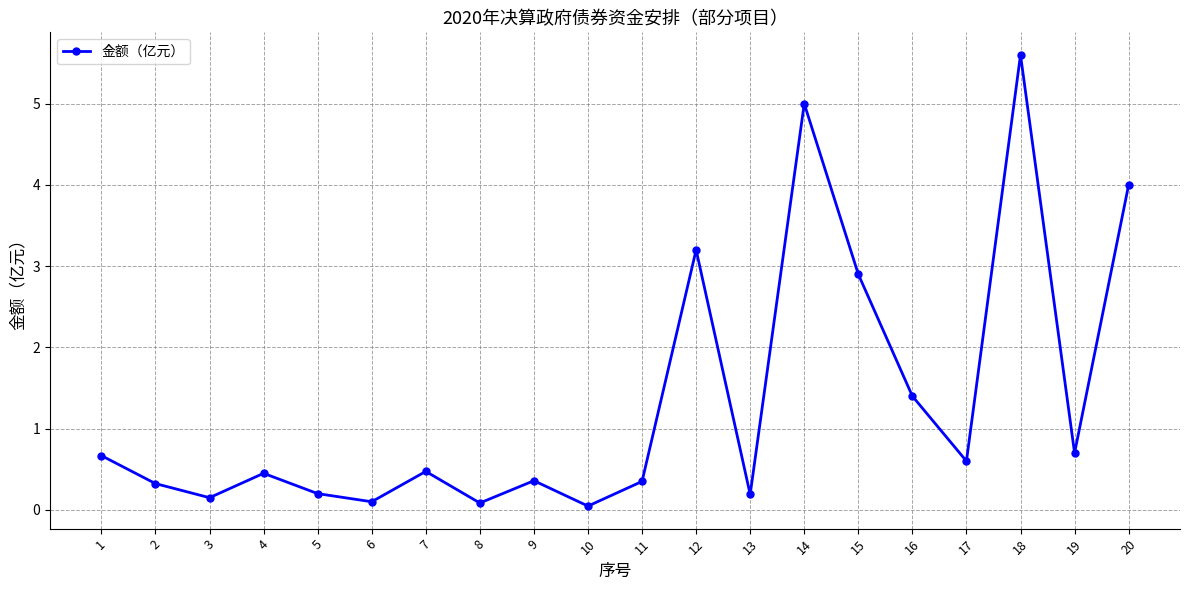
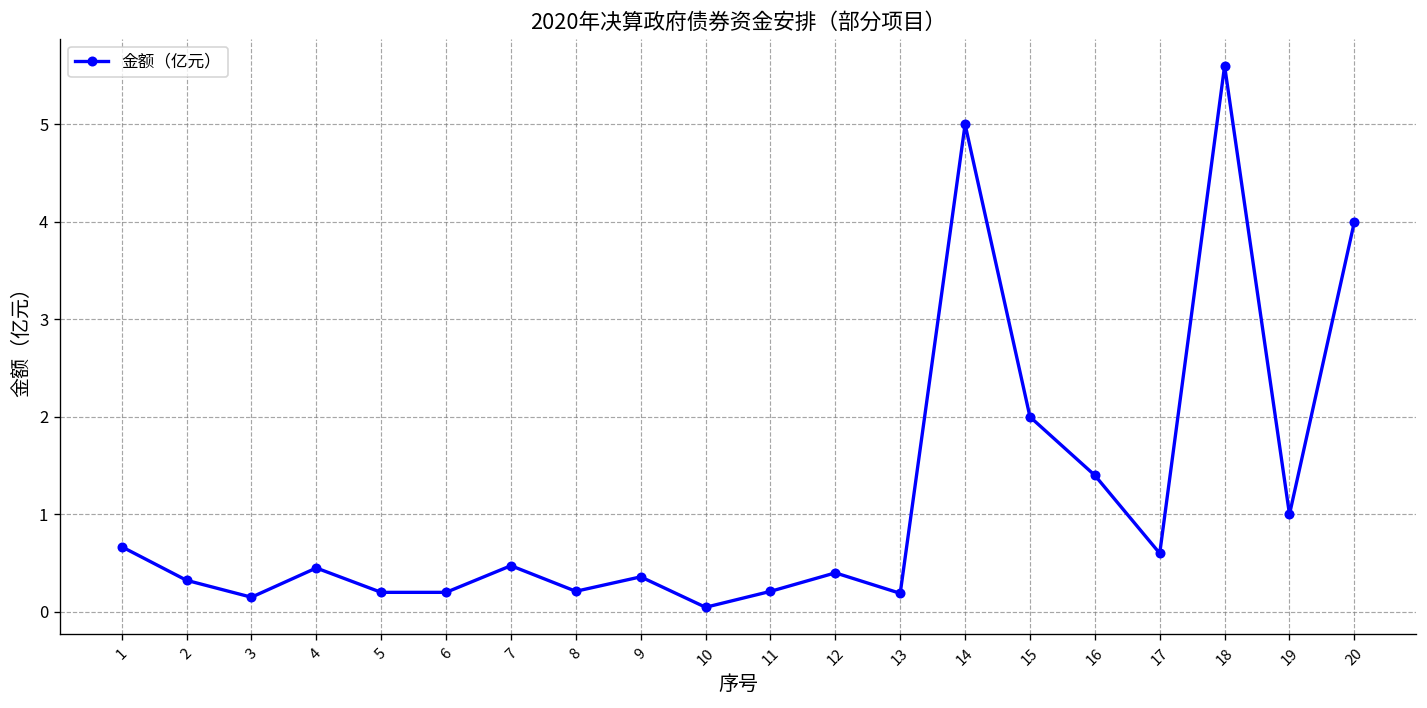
  {
    "1": 0.7,
    "2": 0.3,
    "3": 0.2,
    "4": 0.5,
    "5": 0.2,
-   "6": 0.1,
+   "6": 0.2,
    "7": 0.5,
-   "8": 0.1,
+   "8": 0.2,
    "9": 0.4,
    "10": 0.0,
-   "11": 0.4,
-   "12": 3.2,
+   "11": 0.2,
+   "12": 0.4,
    "13": 0.2,
    "14": 5.0,
-   "15": 2.9,
+   "15": 2.0,
    "16": 1.4,
    "17": 0.6,
    "18": 5.6,
-   "19": 0.7,
+   "19": 1.0,
    "20": 4.0
  }
